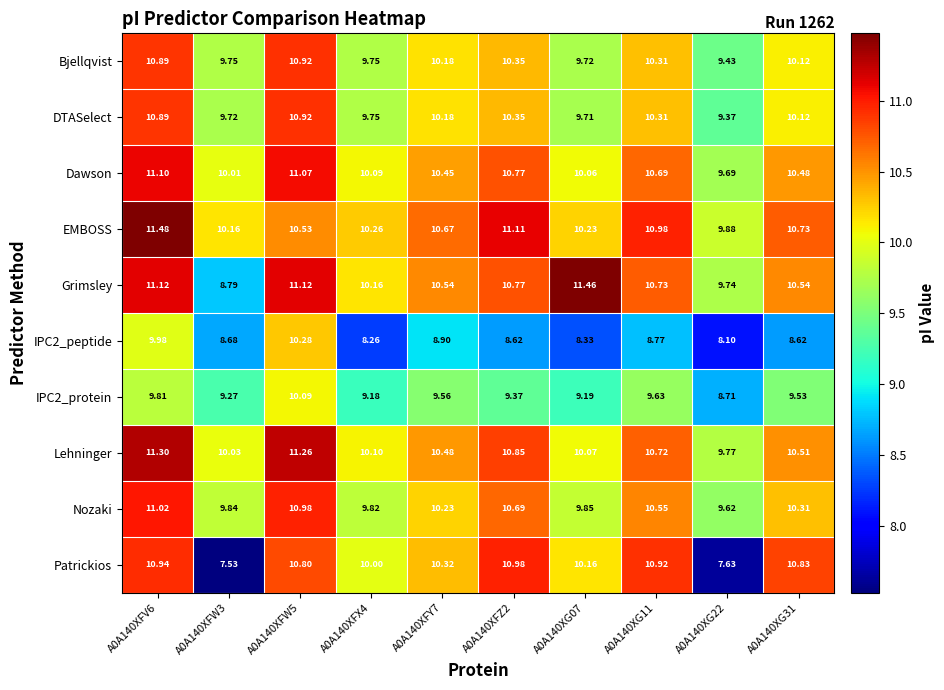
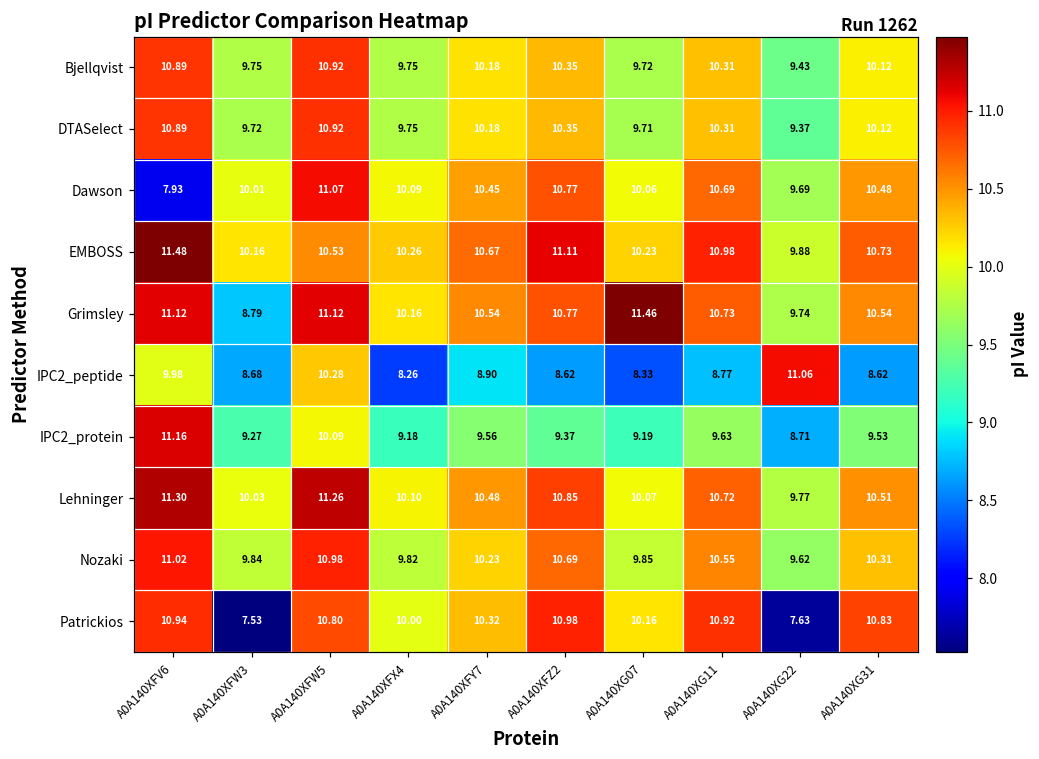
  {
    "Bjellqvist": {
      "A0A140XFV6": 10.89,
      "A0A140XFW3": 9.75,
      "A0A140XFW5": 10.92,
      "A0A140XFX4": 9.75,
      "A0A140XFY7": 10.18,
      "A0A140XFZ2": 10.35,
      "A0A140XG07": 9.72,
      "A0A140XG11": 10.31,
      "A0A140XG22": 9.43,
      "A0A140XG31": 10.12
    },
    "DTASelect": {
      "A0A140XFV6": 10.89,
      "A0A140XFW3": 9.72,
      "A0A140XFW5": 10.92,
      "A0A140XFX4": 9.75,
      "A0A140XFY7": 10.18,
      "A0A140XFZ2": 10.35,
      "A0A140XG07": 9.71,
      "A0A140XG11": 10.31,
      "A0A140XG22": 9.37,
      "A0A140XG31": 10.12
    },
    "Dawson": {
-     "A0A140XFV6": 11.10,
+     "A0A140XFV6": 7.93,
      "A0A140XFW3": 10.01,
      "A0A140XFW5": 11.07,
      "A0A140XFX4": 10.09,
      "A0A140XFY7": 10.45,
      "A0A140XFZ2": 10.77,
      "A0A140XG07": 10.06,
      "A0A140XG11": 10.69,
      "A0A140XG22": 9.69,
      "A0A140XG31": 10.48
    },
    "EMBOSS": {
      "A0A140XFV6": 11.48,
      "A0A140XFW3": 10.16,
      "A0A140XFW5": 10.53,
      "A0A140XFX4": 10.26,
      "A0A140XFY7": 10.67,
      "A0A140XFZ2": 11.11,
      "A0A140XG07": 10.23,
      "A0A140XG11": 10.98,
      "A0A140XG22": 9.88,
      "A0A140XG31": 10.73
    },
    "Grimsley": {
      "A0A140XFV6": 11.12,
      "A0A140XFW3": 8.79,
      "A0A140XFW5": 11.12,
      "A0A140XFX4": 10.16,
      "A0A140XFY7": 10.54,
      "A0A140XFZ2": 10.77,
      "A0A140XG07": 11.46,
      "A0A140XG11": 10.73,
      "A0A140XG22": 9.74,
      "A0A140XG31": 10.54
    },
    "IPC2_peptide": {
      "A0A140XFV6": 9.98,
      "A0A140XFW3": 8.68,
      "A0A140XFW5": 10.28,
      "A0A140XFX4": 8.26,
      "A0A140XFY7": 8.90,
      "A0A140XFZ2": 8.62,
      "A0A140XG07": 8.33,
      "A0A140XG11": 8.77,
-     "A0A140XG22": 8.10,
+     "A0A140XG22": 11.06,
      "A0A140XG31": 8.62
    },
    "IPC2_protein": {
-     "A0A140XFV6": 9.81,
+     "A0A140XFV6": 11.16,
      "A0A140XFW3": 9.27,
      "A0A140XFW5": 10.09,
      "A0A140XFX4": 9.18,
      "A0A140XFY7": 9.56,
      "A0A140XFZ2": 9.37,
      "A0A140XG07": 9.19,
      "A0A140XG11": 9.63,
      "A0A140XG22": 8.71,
      "A0A140XG31": 9.53
    },
    "Lehninger": {
      "A0A140XFV6": 11.30,
      "A0A140XFW3": 10.03,
      "A0A140XFW5": 11.26,
      "A0A140XFX4": 10.10,
      "A0A140XFY7": 10.48,
      "A0A140XFZ2": 10.85,
      "A0A140XG07": 10.07,
      "A0A140XG11": 10.72,
      "A0A140XG22": 9.77,
      "A0A140XG31": 10.51
    },
    "Nozaki": {
      "A0A140XFV6": 11.02,
      "A0A140XFW3": 9.84,
      "A0A140XFW5": 10.98,
      "A0A140XFX4": 9.82,
      "A0A140XFY7": 10.23,
      "A0A140XFZ2": 10.69,
      "A0A140XG07": 9.85,
      "A0A140XG11": 10.55,
      "A0A140XG22": 9.62,
      "A0A140XG31": 10.31
    },
    "Patrickios": {
      "A0A140XFV6": 10.94,
      "A0A140XFW3": 7.53,
      "A0A140XFW5": 10.80,
      "A0A140XFX4": 10.00,
      "A0A140XFY7": 10.32,
      "A0A140XFZ2": 10.98,
      "A0A140XG07": 10.16,
      "A0A140XG11": 10.92,
      "A0A140XG22": 7.63,
      "A0A140XG31": 10.83
    }
  }
